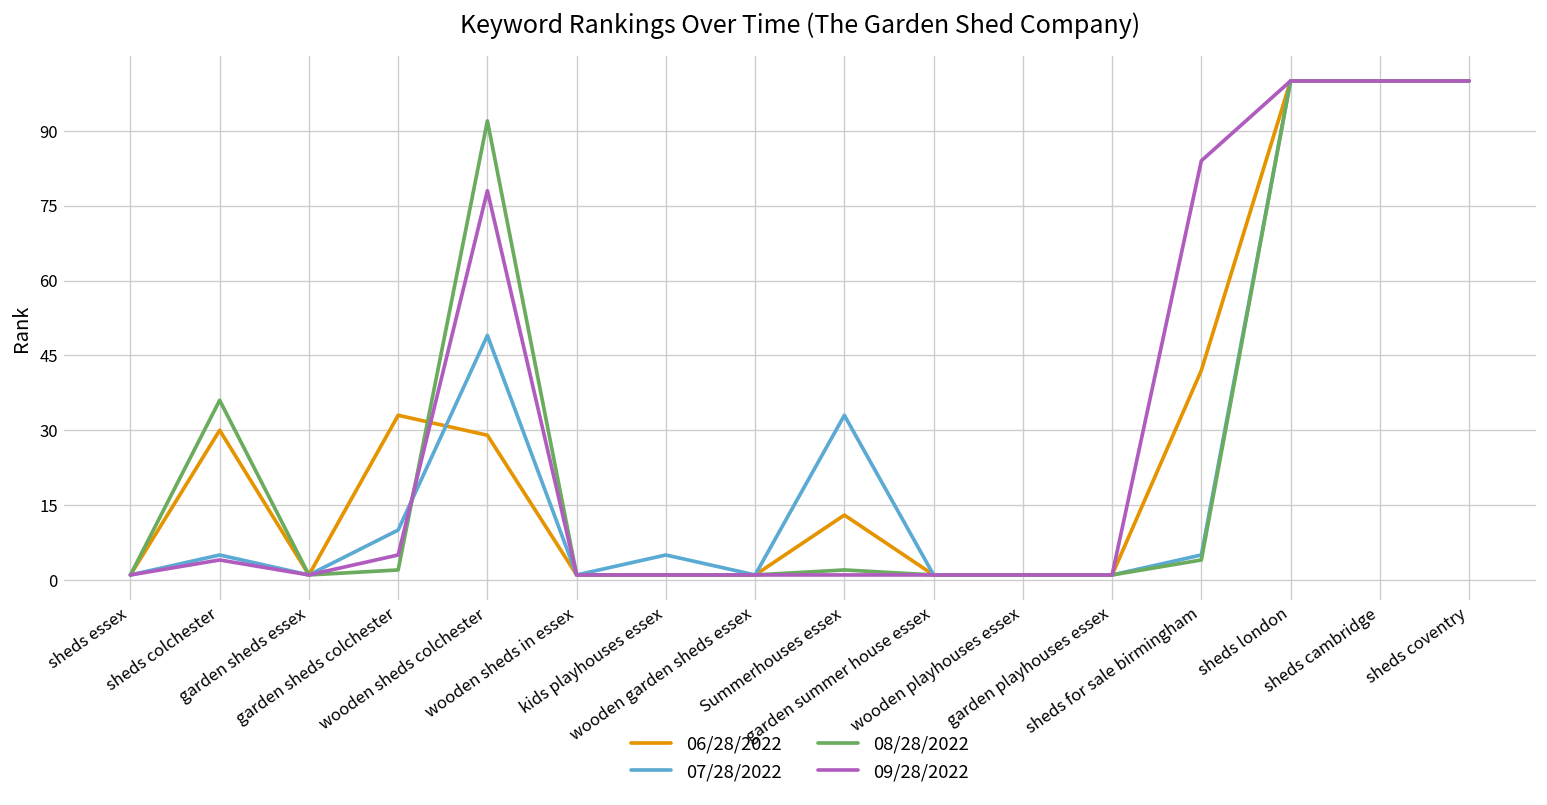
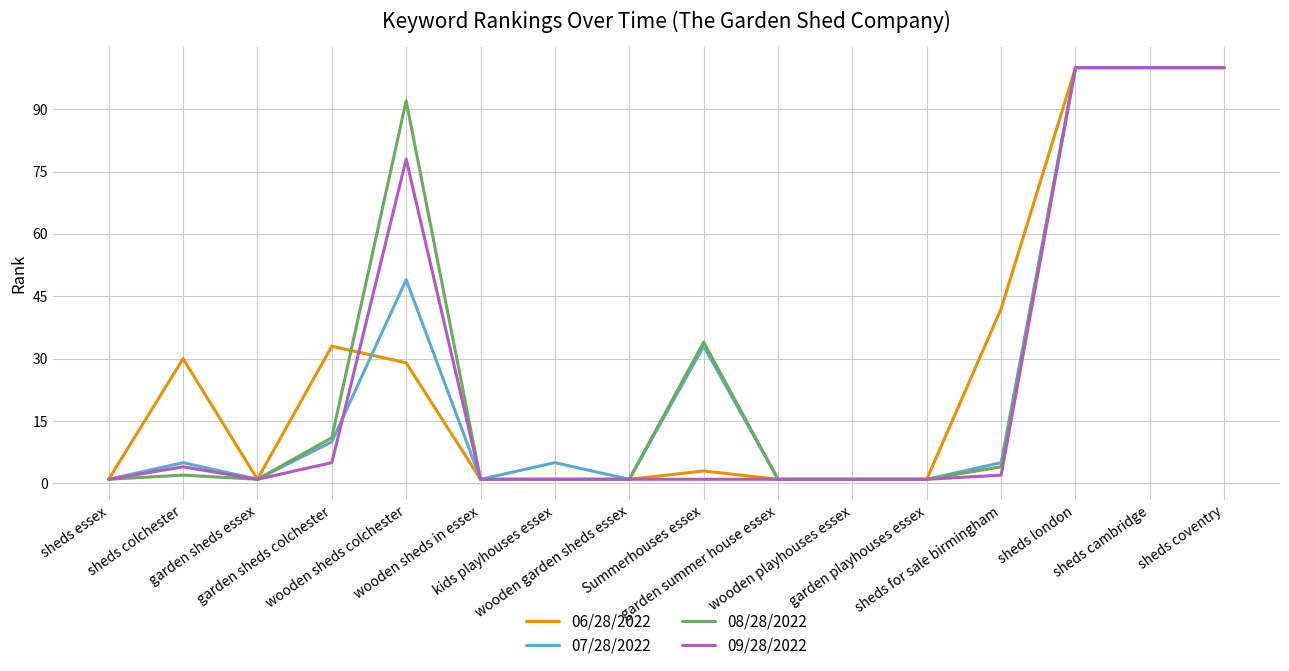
  {
    "06/28/2022": {
      "sheds colchester": 30,
      "garden sheds colchester": 33,
      "wooden sheds colchester": 29,
-     "Summerhouses essex": 13,
+     "Summerhouses essex": 3,
      "sheds for sale birmingham": 42
    },
    "07/28/2022": {
      "sheds colchester": 5,
      "garden sheds colchester": 10,
      "wooden sheds colchester": 49,
      "kids playhouses essex": 5,
      "Summerhouses essex": 33,
      "sheds for sale birmingham": 5
    },
    "08/28/2022": {
-     "sheds colchester": 36,
-     "garden sheds colchester": 2,
+     "sheds colchester": 2,
+     "garden sheds colchester": 11,
      "wooden sheds colchester": 92,
-     "Summerhouses essex": 2,
+     "Summerhouses essex": 34,
      "sheds for sale birmingham": 4
    },
    "09/28/2022": {
      "sheds colchester": 4,
      "garden sheds colchester": 5,
      "wooden sheds colchester": 78,
      "Summerhouses essex": 1,
-     "sheds for sale birmingham": 84
+     "sheds for sale birmingham": 2
    }
  }
